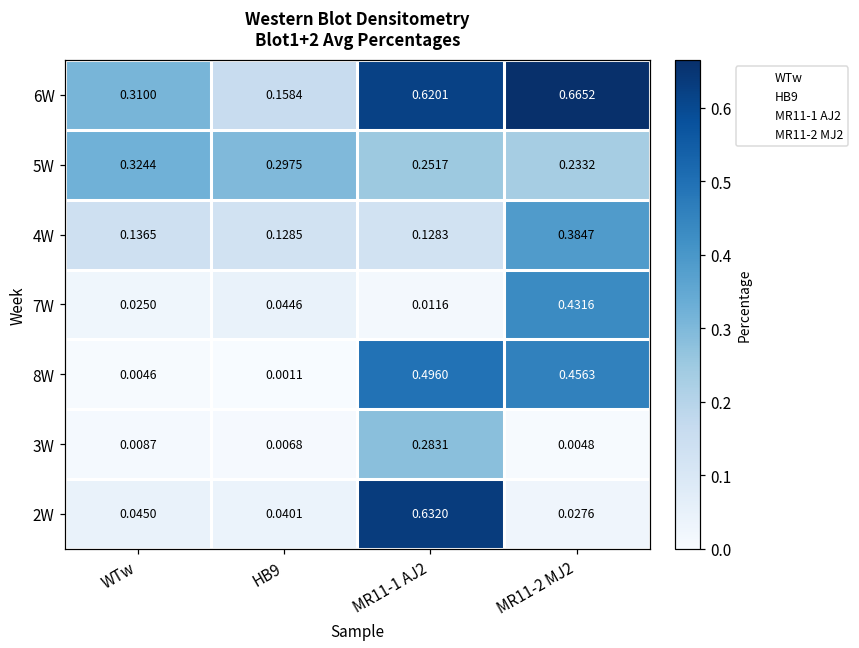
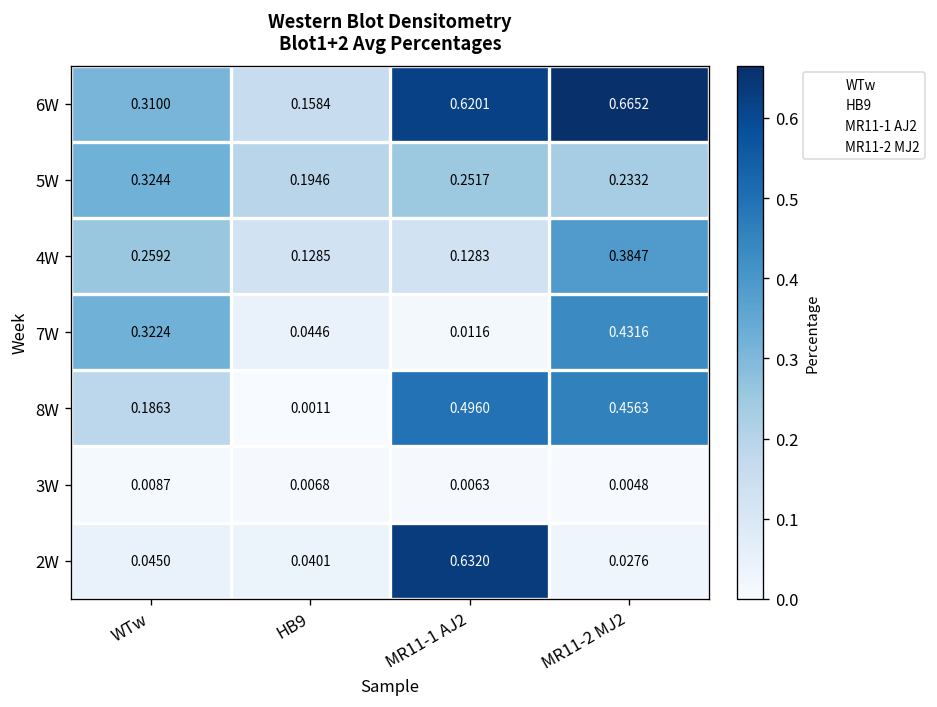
  {
    "6W": {
      "WTw": 0.3100,
      "HB9": 0.1584,
      "MR11-1 AJ2": 0.6201,
      "MR11-2 MJ2": 0.6652
    },
    "5W": {
      "WTw": 0.3244,
-     "HB9": 0.2975,
+     "HB9": 0.1946,
      "MR11-1 AJ2": 0.2517,
      "MR11-2 MJ2": 0.2332
    },
    "4W": {
-     "WTw": 0.1365,
+     "WTw": 0.2592,
      "HB9": 0.1285,
      "MR11-1 AJ2": 0.1283,
      "MR11-2 MJ2": 0.3847
    },
    "7W": {
-     "WTw": 0.0250,
+     "WTw": 0.3224,
      "HB9": 0.0446,
      "MR11-1 AJ2": 0.0116,
      "MR11-2 MJ2": 0.4316
    },
    "8W": {
-     "WTw": 0.0046,
+     "WTw": 0.1863,
      "HB9": 0.0011,
      "MR11-1 AJ2": 0.4960,
      "MR11-2 MJ2": 0.4563
    },
    "3W": {
      "WTw": 0.0087,
      "HB9": 0.0068,
-     "MR11-1 AJ2": 0.2831,
+     "MR11-1 AJ2": 0.0063,
      "MR11-2 MJ2": 0.0048
    },
    "2W": {
      "WTw": 0.0450,
      "HB9": 0.0401,
      "MR11-1 AJ2": 0.6320,
      "MR11-2 MJ2": 0.0276
    }
  }
